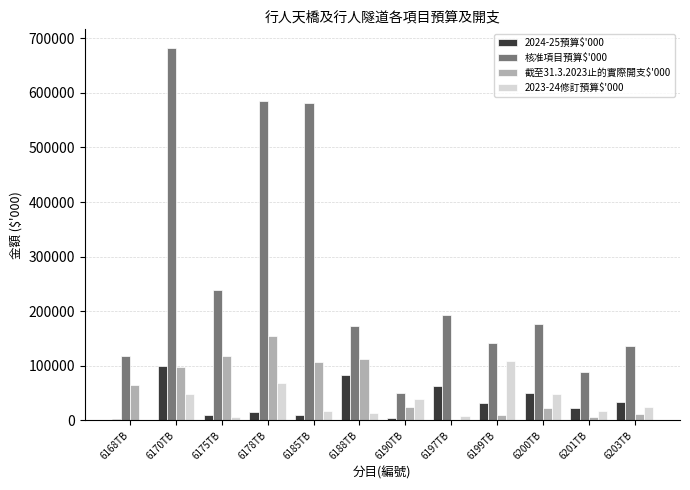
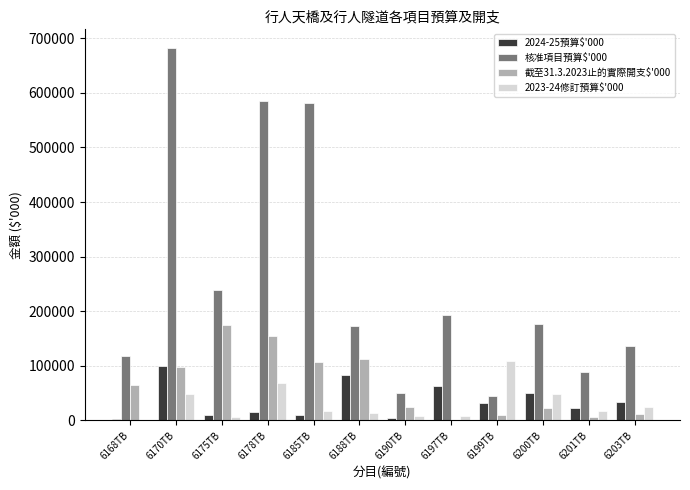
  {
    "2024-25預算$'000": {
      "6170TB": 100000,
      "6175TB": 10000,
      "6178TB": 20000,
      "6185TB": 10000,
      "6188TB": 80000,
      "6197TB": 60000,
      "6199TB": 30000,
      "6200TB": 50000,
      "6201TB": 20000,
      "6203TB": 30000
    },
    "核准項目預算$'000": {
      "6168TB": 120000,
      "6170TB": 680000,
      "6175TB": 240000,
      "6178TB": 580000,
      "6185TB": 580000,
      "6188TB": 170000,
      "6190TB": 50000,
      "6197TB": 190000,
-     "6199TB": 140000,
+     "6199TB": 40000,
      "6200TB": 180000,
      "6201TB": 90000,
      "6203TB": 140000
    },
    "截至31.3.2023止的實際開支$'000": {
      "6168TB": 60000,
      "6170TB": 100000,
-     "6175TB": 120000,
+     "6175TB": 170000,
      "6178TB": 150000,
      "6185TB": 110000,
      "6188TB": 110000,
      "6190TB": 20000,
      "6197TB": 0,
      "6199TB": 10000,
      "6200TB": 20000,
      "6201TB": 10000,
      "6203TB": 10000
    },
    "2023-24修訂預算$'000": {
      "6168TB": 0,
      "6170TB": 50000,
      "6175TB": 10000,
      "6178TB": 70000,
      "6185TB": 20000,
      "6188TB": 10000,
-     "6190TB": 40000,
+     "6190TB": 10000,
      "6197TB": 10000,
      "6199TB": 110000,
      "6200TB": 50000,
      "6201TB": 20000,
      "6203TB": 20000
    }
  }
